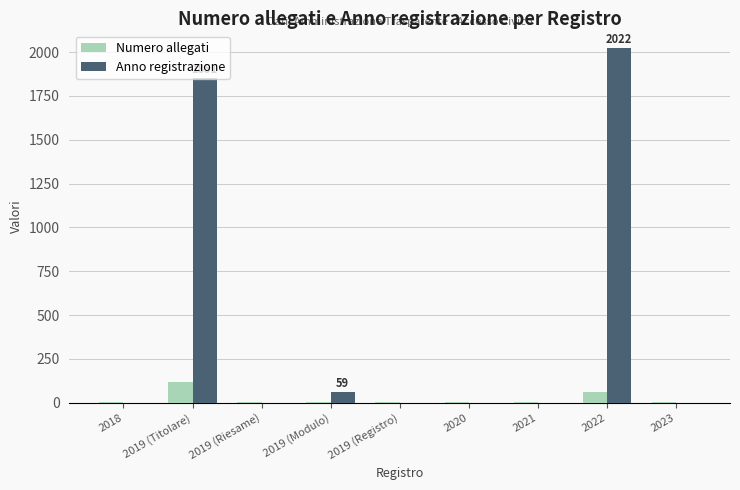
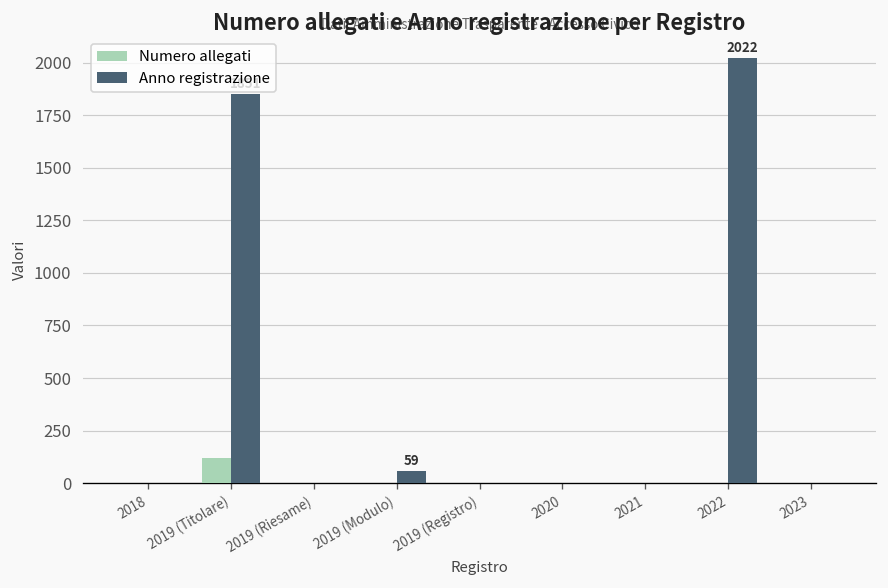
  {
    "Numero allegati": {
      "2019 (Titolare)": 120,
-     "2022": 60
+     "2022": 0
    },
    "Anno registrazione": {
      "2019 (Modulo)": 59,
      "2022": 2022
    }
  }
